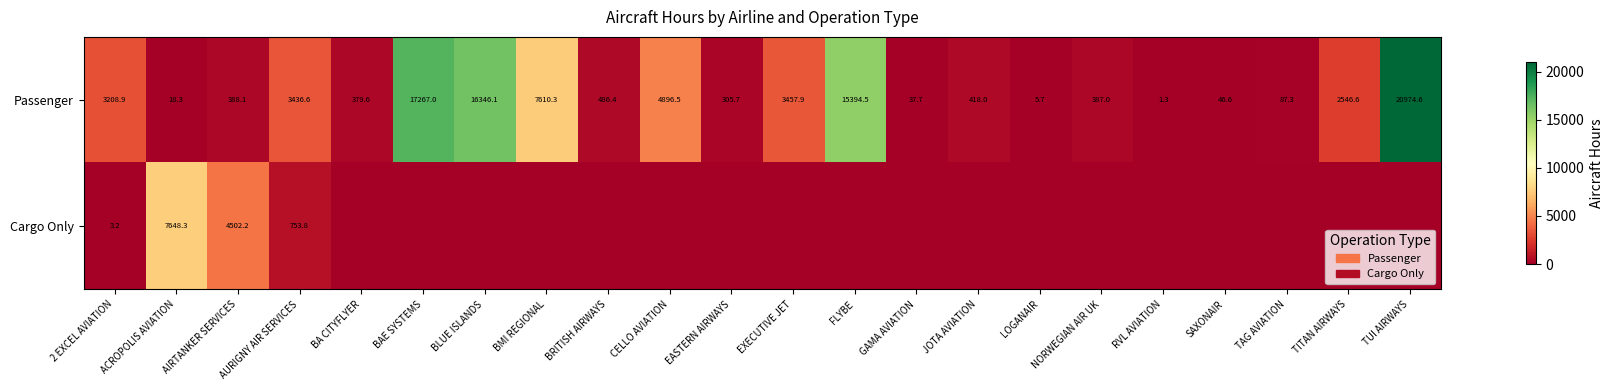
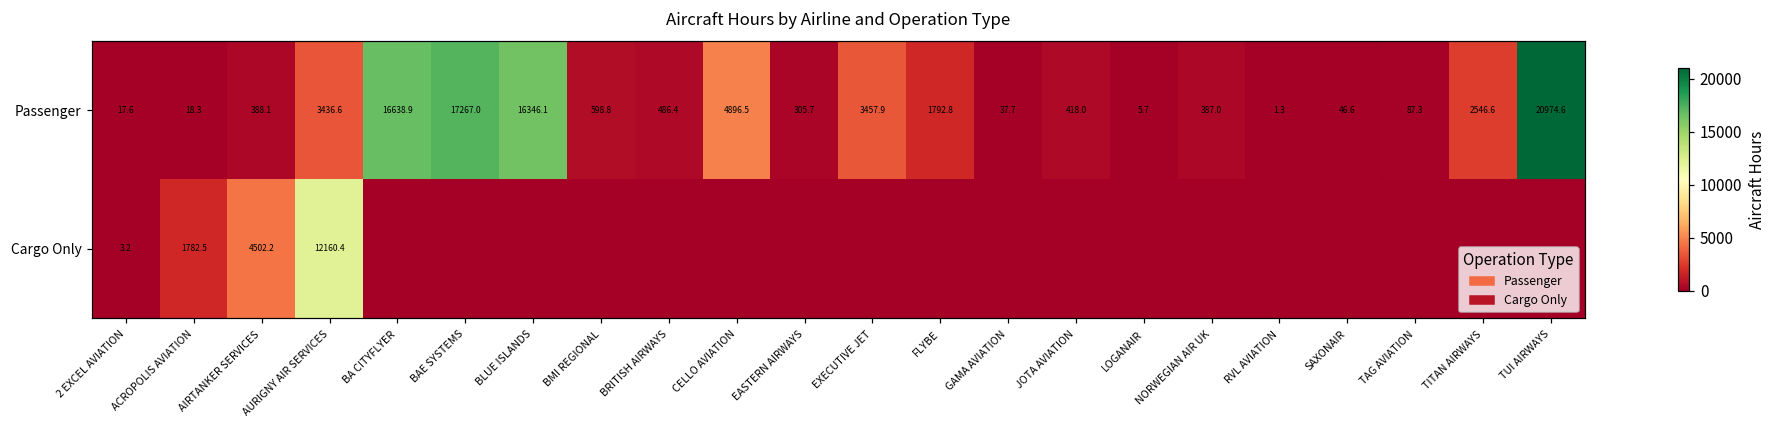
  {
    "Passenger": {
-     "2 EXCEL AVIATION": 3208.9,
+     "2 EXCEL AVIATION": 17.6,
      "ACROPOLIS AVIATION": 18.3,
      "AIRTANKER SERVICES": 388.1,
      "AURIGNY AIR SERVICES": 3436.6,
-     "BA CITYFLYER": 379.6,
+     "BA CITYFLYER": 16638.9,
      "BAE SYSTEMS": 17267.0,
      "BLUE ISLANDS": 16346.1,
-     "BMI REGIONAL": 7610.3,
+     "BMI REGIONAL": 598.8,
      "BRITISH AIRWAYS": 486.4,
      "CELLO AVIATION": 4896.5,
      "EASTERN AIRWAYS": 305.7,
      "EXECUTIVE JET": 3457.9,
-     "FLYBE": 15394.5,
+     "FLYBE": 1792.8,
      "GAMA AVIATION": 37.7,
      "JOTA AVIATION": 418.0,
      "LOGANAIR": 5.7,
      "NORWEGIAN AIR UK": 387.0,
      "RVL AVIATION": 1.3,
      "SAXONAIR": 46.6,
      "TAG AVIATION": 87.3,
      "TITAN AIRWAYS": 2546.6,
      "TUI AIRWAYS": 20974.6
    },
    "Cargo Only": {
      "2 EXCEL AVIATION": 3.2,
-     "ACROPOLIS AVIATION": 7648.3,
+     "ACROPOLIS AVIATION": 1782.5,
      "AIRTANKER SERVICES": 4502.2,
-     "AURIGNY AIR SERVICES": 753.8
+     "AURIGNY AIR SERVICES": 12160.4
    }
  }
